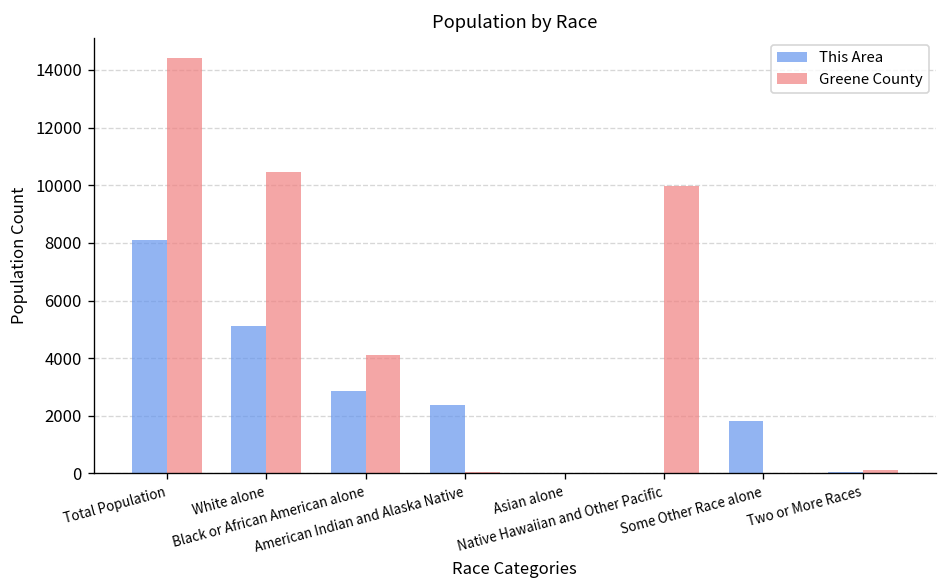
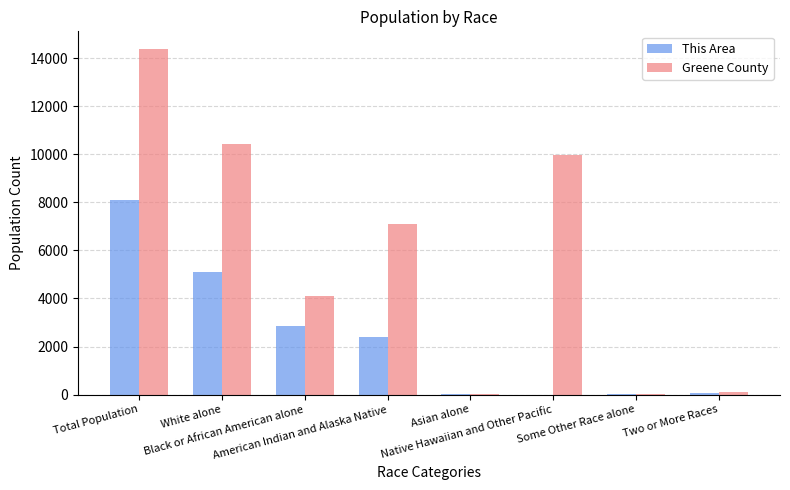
  {
    "This Area": {
      "Total Population": 8100,
      "White alone": 5100,
      "Black or African American alone": 2900,
      "American Indian and Alaska Native": 2400,
      "Native Hawaiian and Other Pacific": 0,
-     "Some Other Race alone": 1800
+     "Some Other Race alone": 0
    },
    "Greene County": {
      "Total Population": 14400,
      "White alone": 10400,
      "Black or African American alone": 4100,
-     "American Indian and Alaska Native": 0,
+     "American Indian and Alaska Native": 7100,
      "Native Hawaiian and Other Pacific": 10000,
      "Two or More Races": 100
    }
  }
